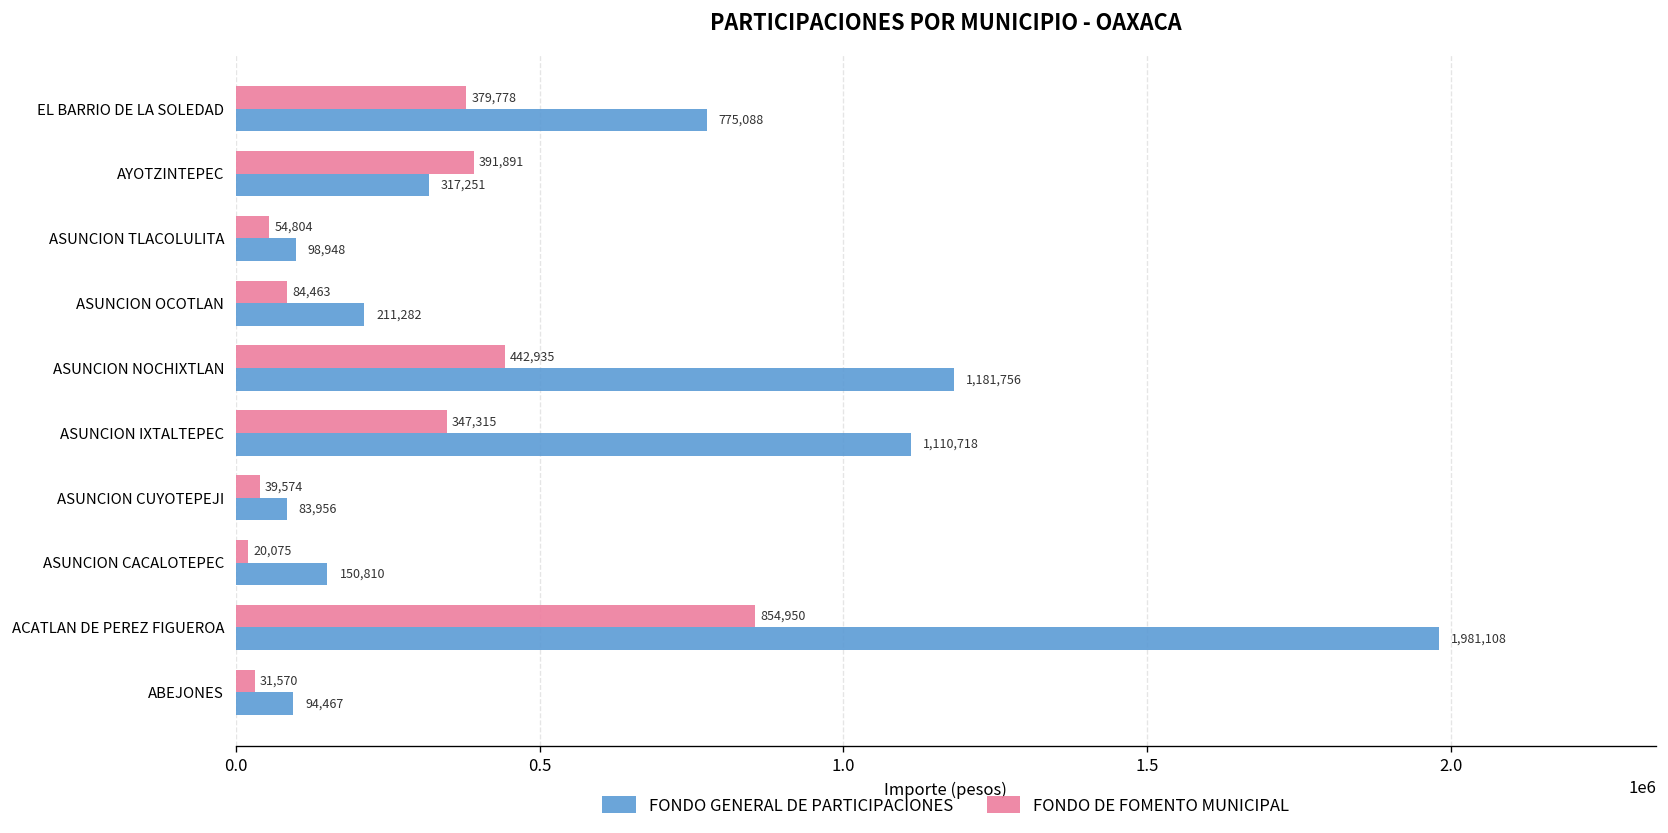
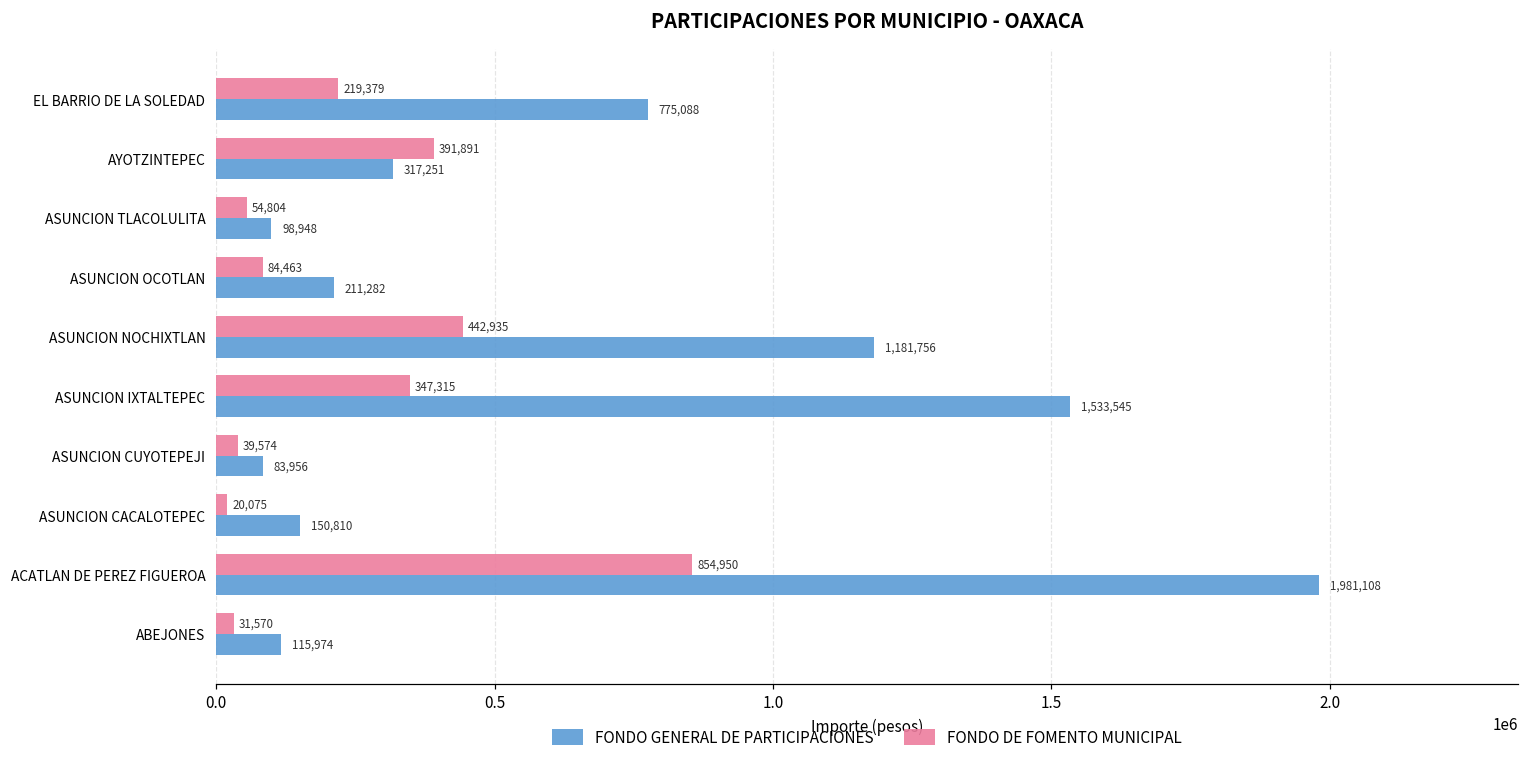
  {
    "FONDO GENERAL DE PARTICIPACIONES": {
      "EL BARRIO DE LA SOLEDAD": "775,088",
      "AYOTZINTEPEC": "317,251",
      "ASUNCION TLACOLULITA": "98,948",
      "ASUNCION OCOTLAN": "211,282",
      "ASUNCION NOCHIXTLAN": "1,181,756",
-     "ASUNCION IXTALTEPEC": "1,110,718",
+     "ASUNCION IXTALTEPEC": "1,533,545",
      "ASUNCION CUYOTEPEJI": "83,956",
      "ASUNCION CACALOTEPEC": "150,810",
      "ACATLAN DE PEREZ FIGUEROA": "1,981,108",
-     "ABEJONES": "94,467"
+     "ABEJONES": "115,974"
    },
    "FONDO DE FOMENTO MUNICIPAL": {
-     "EL BARRIO DE LA SOLEDAD": "379,778",
+     "EL BARRIO DE LA SOLEDAD": "219,379",
      "AYOTZINTEPEC": "391,891",
      "ASUNCION TLACOLULITA": "54,804",
      "ASUNCION OCOTLAN": "84,463",
      "ASUNCION NOCHIXTLAN": "442,935",
      "ASUNCION IXTALTEPEC": "347,315",
      "ASUNCION CUYOTEPEJI": "39,574",
      "ASUNCION CACALOTEPEC": "20,075",
      "ACATLAN DE PEREZ FIGUEROA": "854,950",
      "ABEJONES": "31,570"
    }
  }
